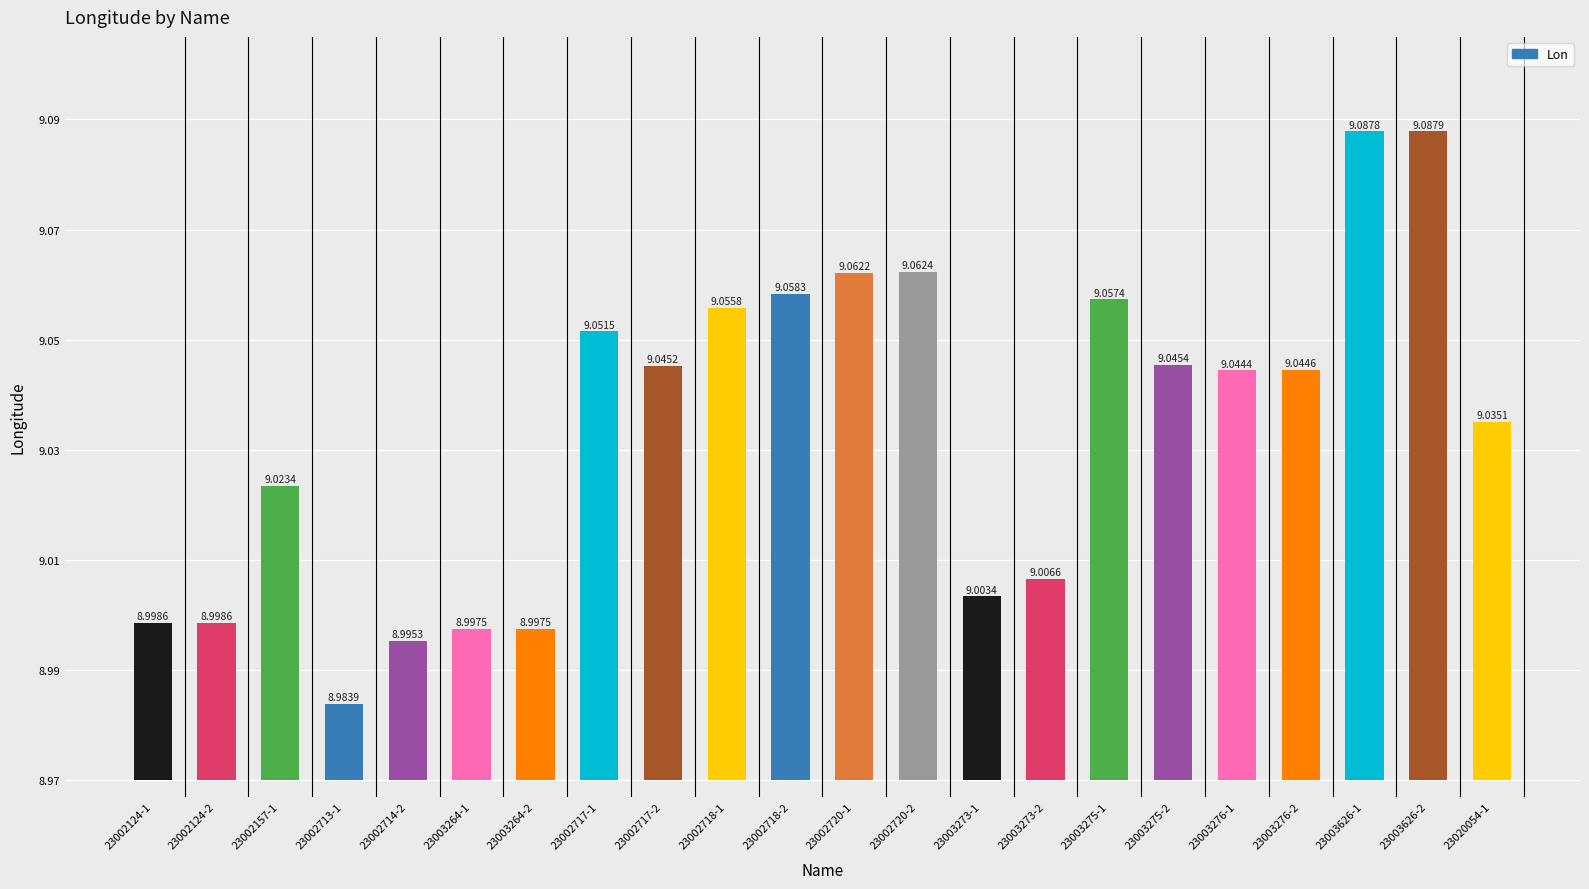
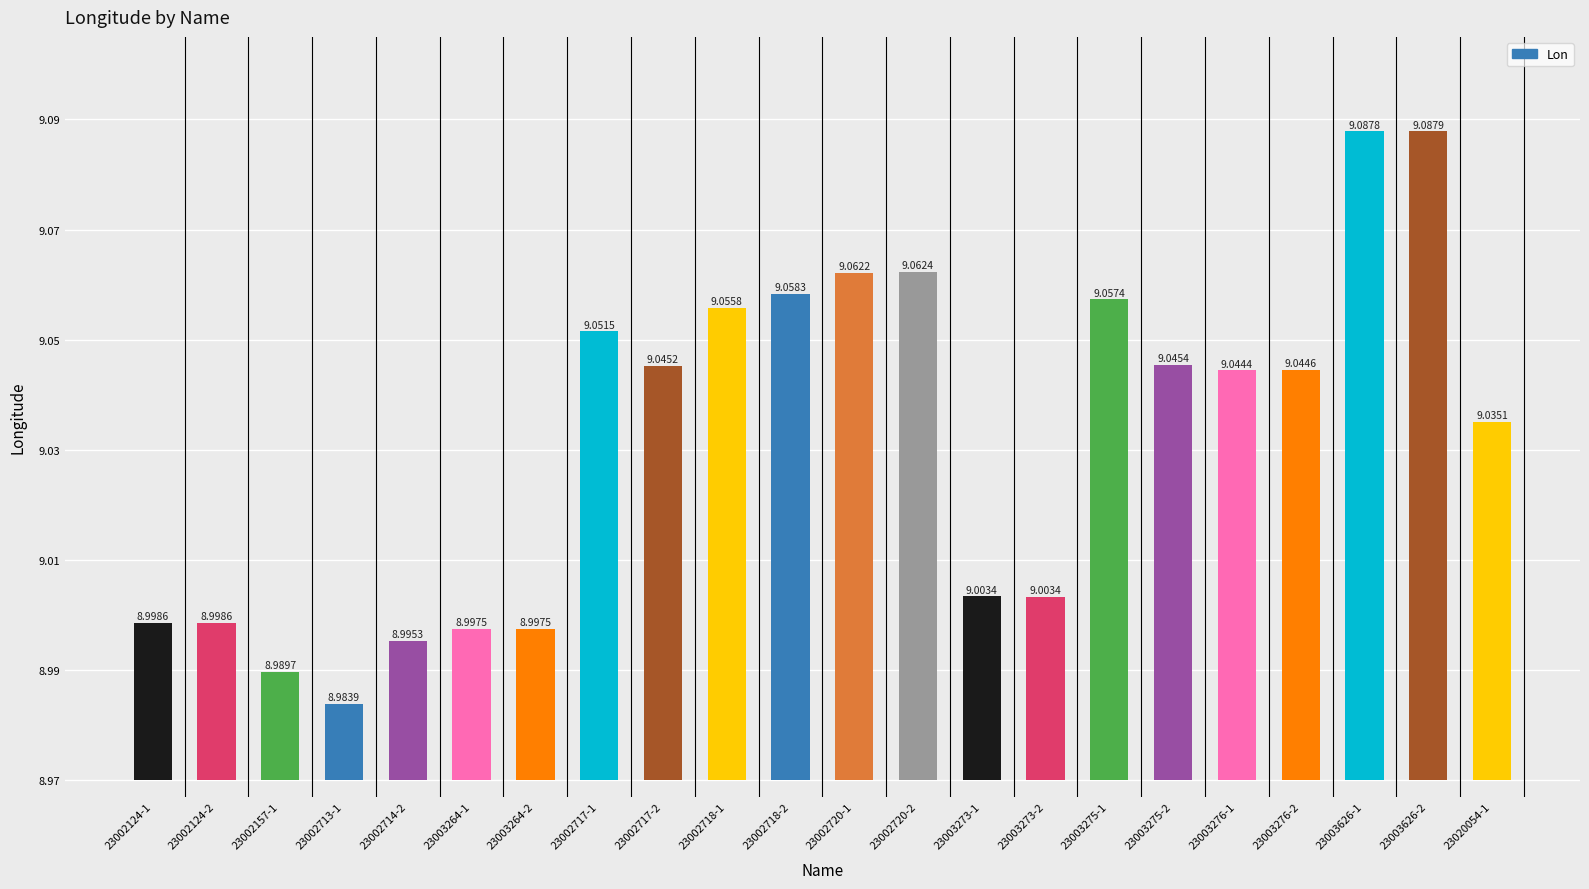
  {
-   "23002157-1": 9.0234,
-   "23003273-2": 9.0066
+   "23002157-1": 8.9897,
+   "23003273-2": 9.0034
  }
